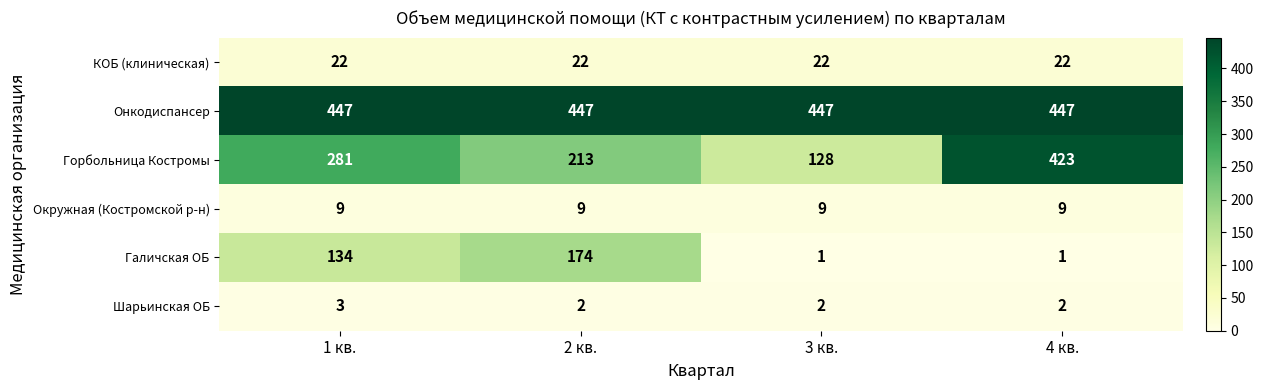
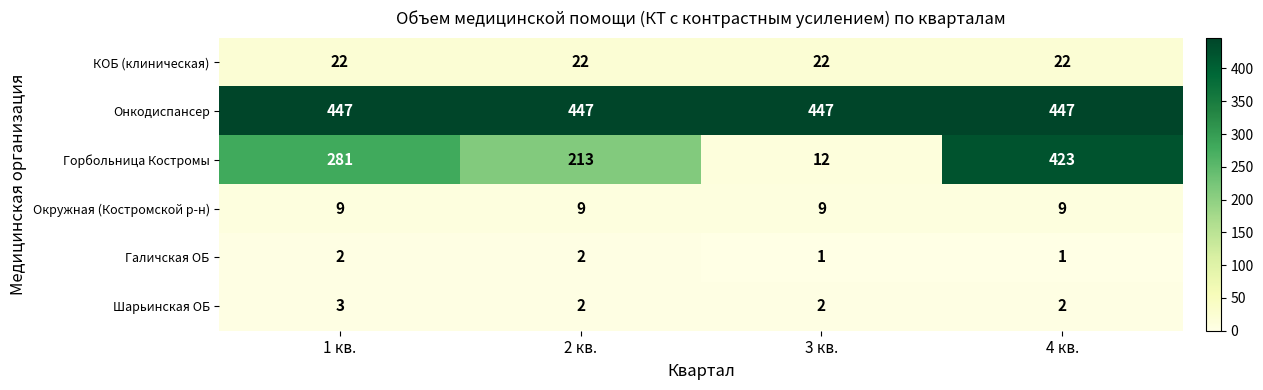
  {
    "КОБ (клиническая)": {
      "1 кв.": 22,
      "2 кв.": 22,
      "3 кв.": 22,
      "4 кв.": 22
    },
    "Онкодиспансер": {
      "1 кв.": 447,
      "2 кв.": 447,
      "3 кв.": 447,
      "4 кв.": 447
    },
    "Горбольница Костромы": {
      "1 кв.": 281,
      "2 кв.": 213,
-     "3 кв.": 128,
+     "3 кв.": 12,
      "4 кв.": 423
    },
    "Окружная (Костромской р-н)": {
      "1 кв.": 9,
      "2 кв.": 9,
      "3 кв.": 9,
      "4 кв.": 9
    },
    "Галичская ОБ": {
-     "1 кв.": 134,
-     "2 кв.": 174,
+     "1 кв.": 2,
+     "2 кв.": 2,
      "3 кв.": 1,
      "4 кв.": 1
    },
    "Шарьинская ОБ": {
      "1 кв.": 3,
      "2 кв.": 2,
      "3 кв.": 2,
      "4 кв.": 2
    }
  }
